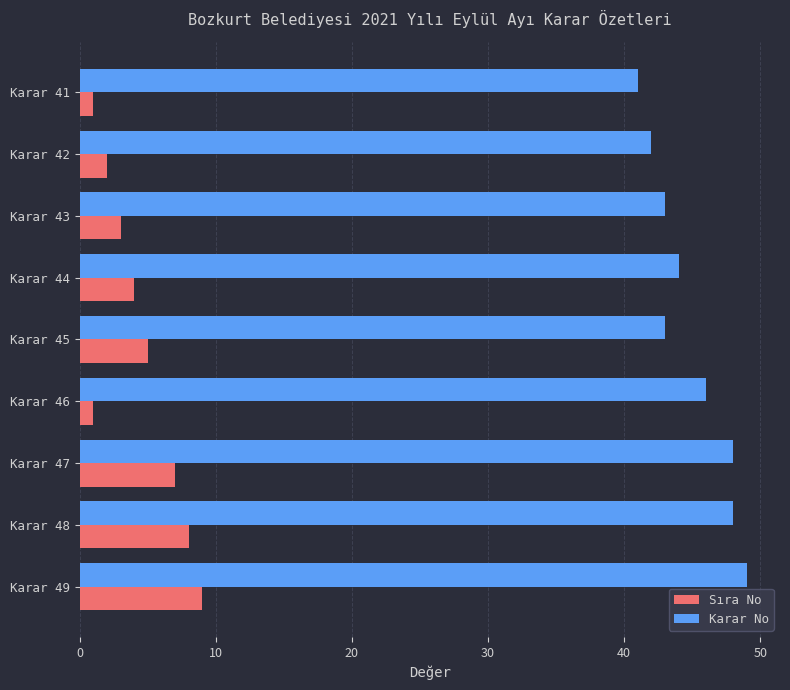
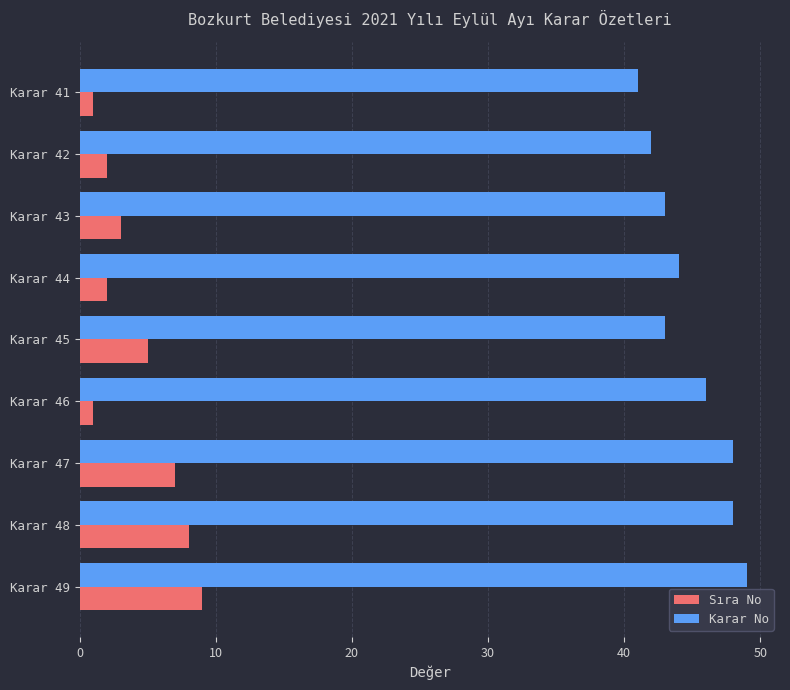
  {
    "Sıra No": {
      "Karar 41": 1,
      "Karar 42": 2,
      "Karar 43": 3,
-     "Karar 44": 4,
+     "Karar 44": 2,
      "Karar 45": 5,
      "Karar 46": 1,
      "Karar 47": 7,
      "Karar 48": 8,
      "Karar 49": 9
    },
    "Karar No": {
      "Karar 41": 41,
      "Karar 42": 42,
      "Karar 43": 43,
      "Karar 44": 44,
      "Karar 45": 43,
      "Karar 46": 46,
      "Karar 47": 48,
      "Karar 48": 48,
      "Karar 49": 49
    }
  }
